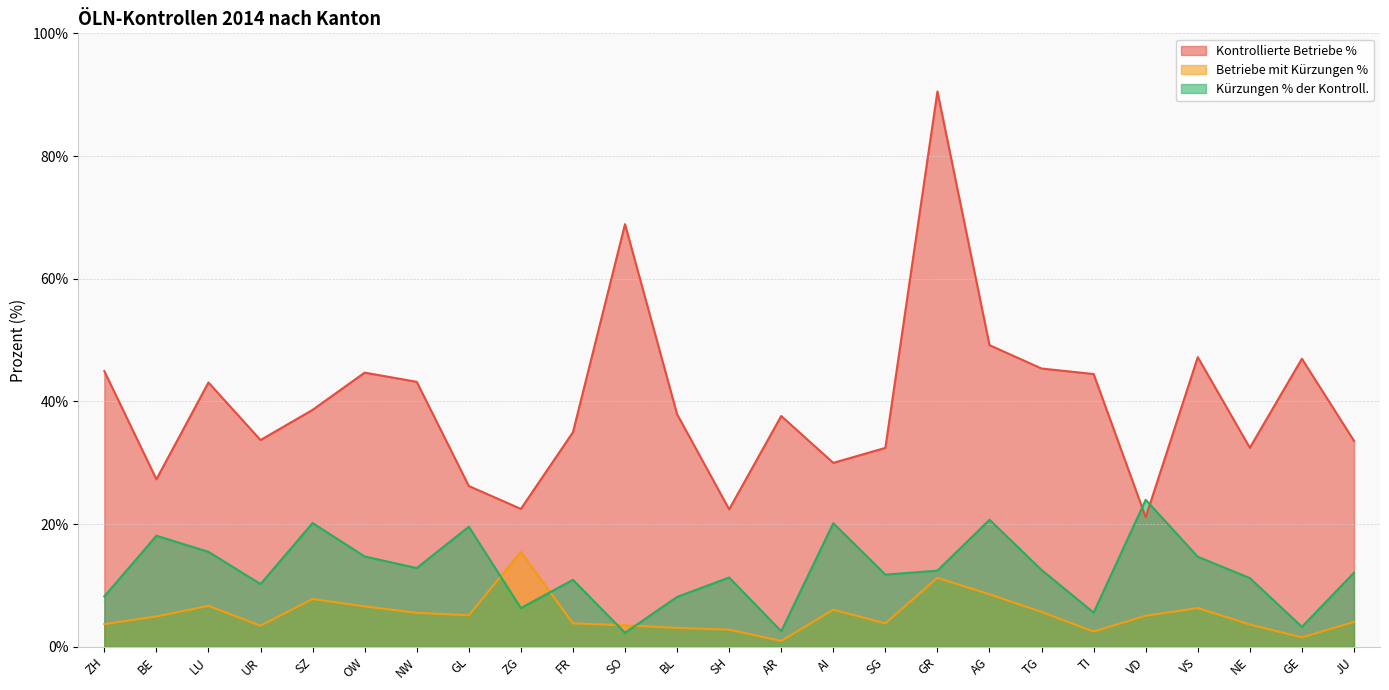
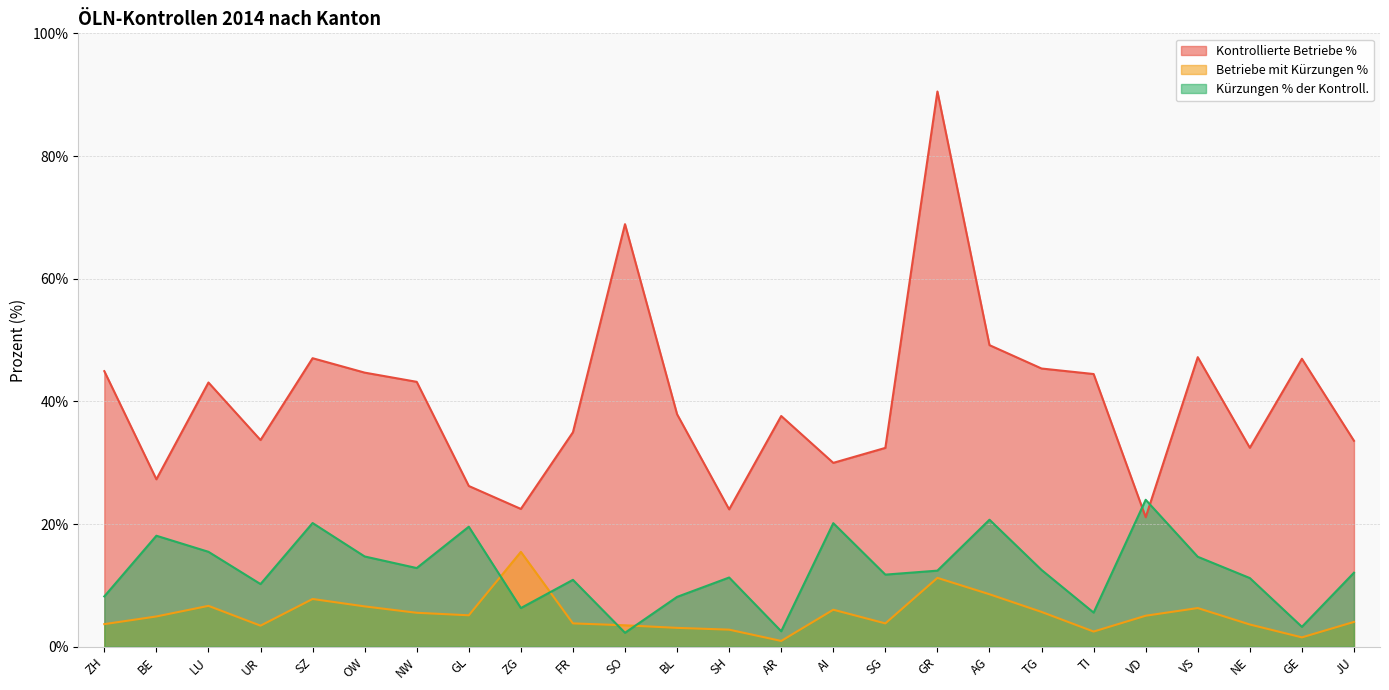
  {
    "Kontrollierte Betriebe %": {
      "ZH": "45%",
      "BE": "27%",
      "LU": "43%",
      "UR": "34%",
-     "SZ": "39%",
+     "SZ": "47%",
      "OW": "45%",
      "NW": "43%",
      "GL": "26%",
      "ZG": "22%",
      "FR": "35%",
      "SO": "69%",
      "BL": "38%",
      "SH": "22%",
      "AR": "38%",
      "AI": "30%",
      "SG": "32%",
      "GR": "91%",
      "AG": "49%",
      "TG": "45%",
      "TI": "44%",
      "VD": "21%",
      "VS": "47%",
      "NE": "32%",
      "GE": "47%",
      "JU": "34%"
    },
    "Betriebe mit Kürzungen %": {
      "ZH": "4%",
      "BE": "5%",
      "LU": "7%",
      "UR": "3%",
      "SZ": "8%",
      "OW": "7%",
      "NW": "6%",
      "GL": "5%",
      "ZG": "15%",
      "FR": "4%",
      "SO": "4%",
      "BL": "3%",
      "SH": "3%",
      "AR": "1%",
      "AI": "6%",
      "SG": "4%",
      "GR": "11%",
      "AG": "9%",
      "TG": "6%",
      "TI": "2%",
      "VD": "5%",
      "VS": "6%",
      "NE": "4%",
      "GE": "2%",
      "JU": "4%"
    },
    "Kürzungen % der Kontroll.": {
      "ZH": "8%",
      "BE": "18%",
      "LU": "15%",
      "UR": "10%",
      "SZ": "20%",
      "OW": "15%",
      "NW": "13%",
      "GL": "20%",
      "ZG": "6%",
      "FR": "11%",
      "SO": "2%",
      "BL": "8%",
      "SH": "11%",
      "AR": "3%",
      "AI": "20%",
      "SG": "12%",
      "GR": "12%",
      "AG": "21%",
      "TG": "13%",
      "TI": "6%",
      "VD": "24%",
      "VS": "15%",
      "NE": "11%",
      "GE": "3%",
      "JU": "12%"
    }
  }
